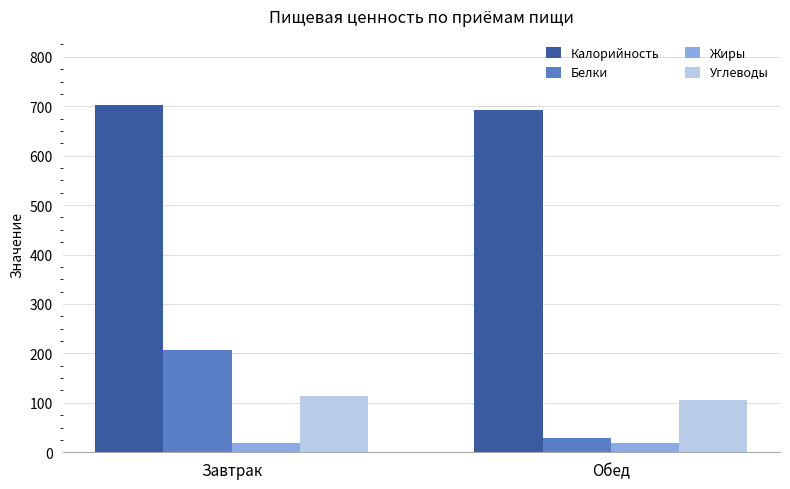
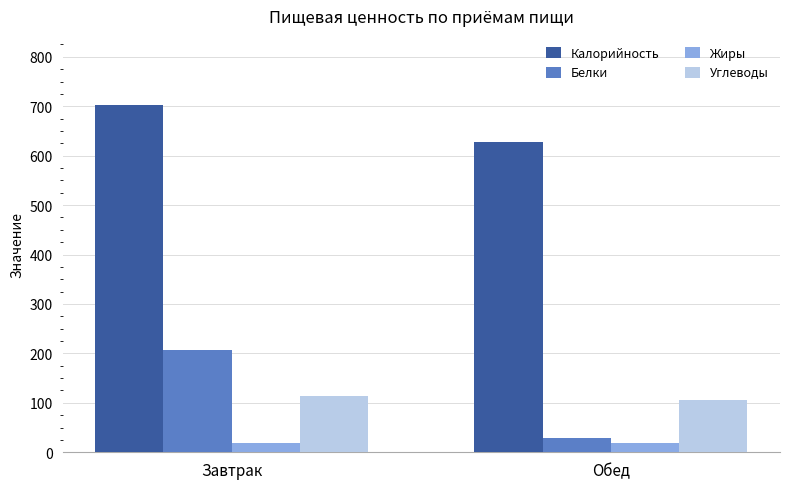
  {
    "Калорийность": {
      "Завтрак": 700,
-     "Обед": 690
+     "Обед": 630
    },
    "Белки": {
      "Завтрак": 210,
      "Обед": 30
    }
  }
